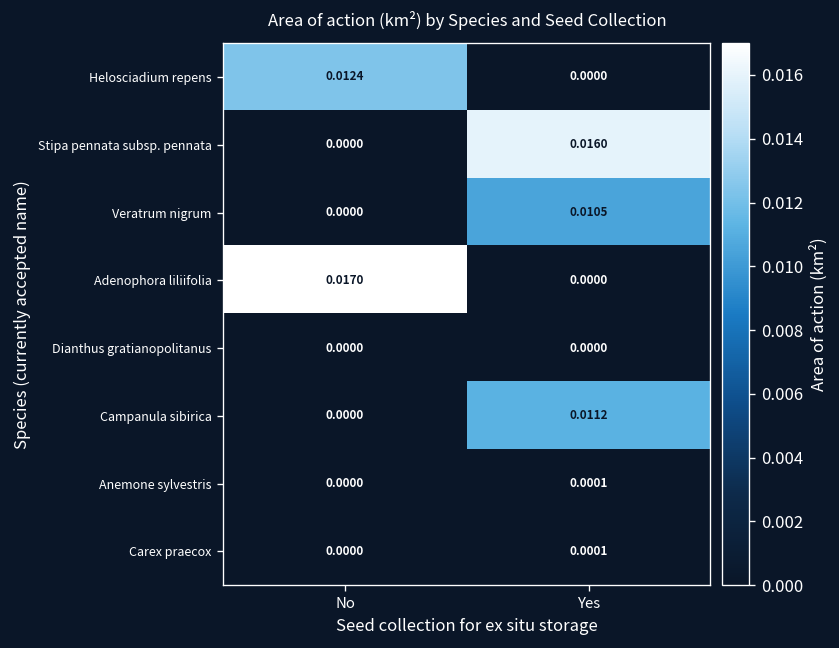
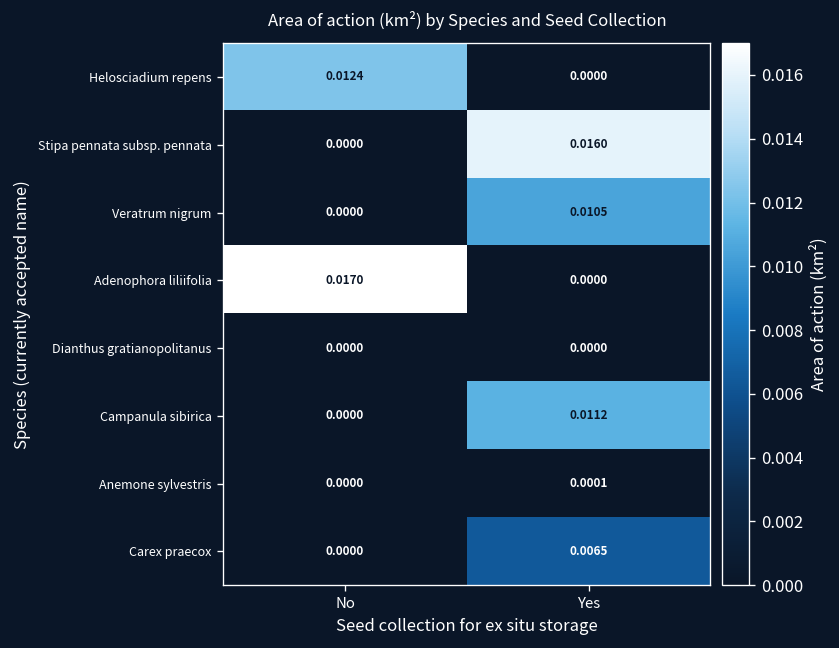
  {
    "Helosciadium repens": {
      "No": 0.0124,
      "Yes": 0.0000
    },
    "Stipa pennata subsp. pennata": {
      "No": 0.0000,
      "Yes": 0.0160
    },
    "Veratrum nigrum": {
      "No": 0.0000,
      "Yes": 0.0105
    },
    "Adenophora liliifolia": {
      "No": 0.0170,
      "Yes": 0.0000
    },
    "Dianthus gratianopolitanus": {
      "No": 0.0000,
      "Yes": 0.0000
    },
    "Campanula sibirica": {
      "No": 0.0000,
      "Yes": 0.0112
    },
    "Anemone sylvestris": {
      "No": 0.0000,
      "Yes": 0.0001
    },
    "Carex praecox": {
      "No": 0.0000,
-     "Yes": 0.0001
+     "Yes": 0.0065
    }
  }
